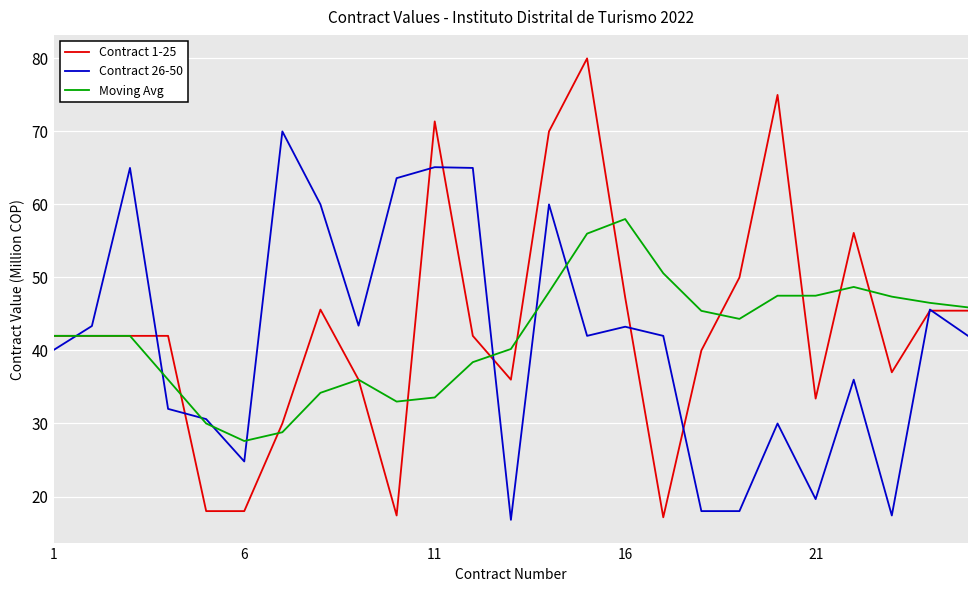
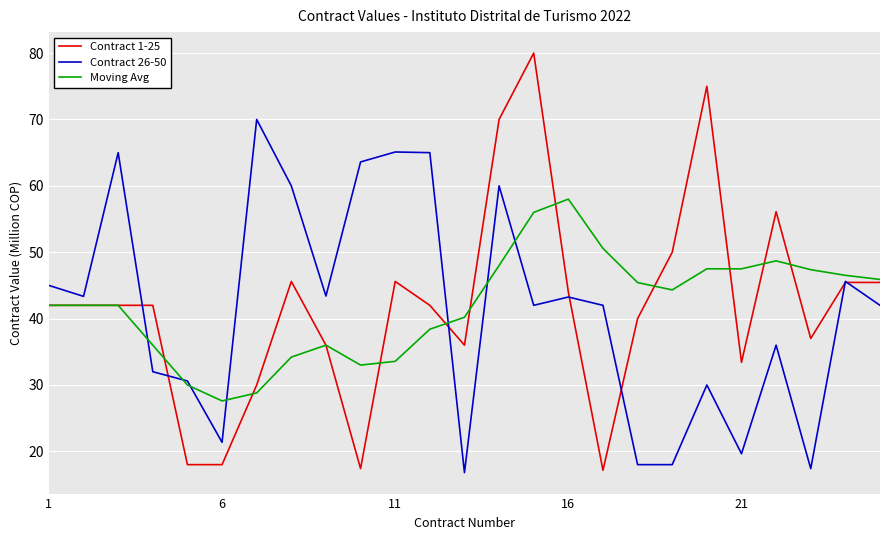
  {
    "Contract 1-25": {
      "6": 18,
-     "11": 71,
-     "16": 47,
+     "11": 46,
+     "16": 44,
      "21": 33
    },
    "Contract 26-50": {
-     "1": 40,
-     "6": 25,
+     "1": 45,
+     "6": 21,
      "11": 65,
      "16": 43,
      "21": 20
    },
    "Moving Avg": {
      "6": 28,
      "11": 34,
      "16": 58,
      "21": 48
    }
  }
